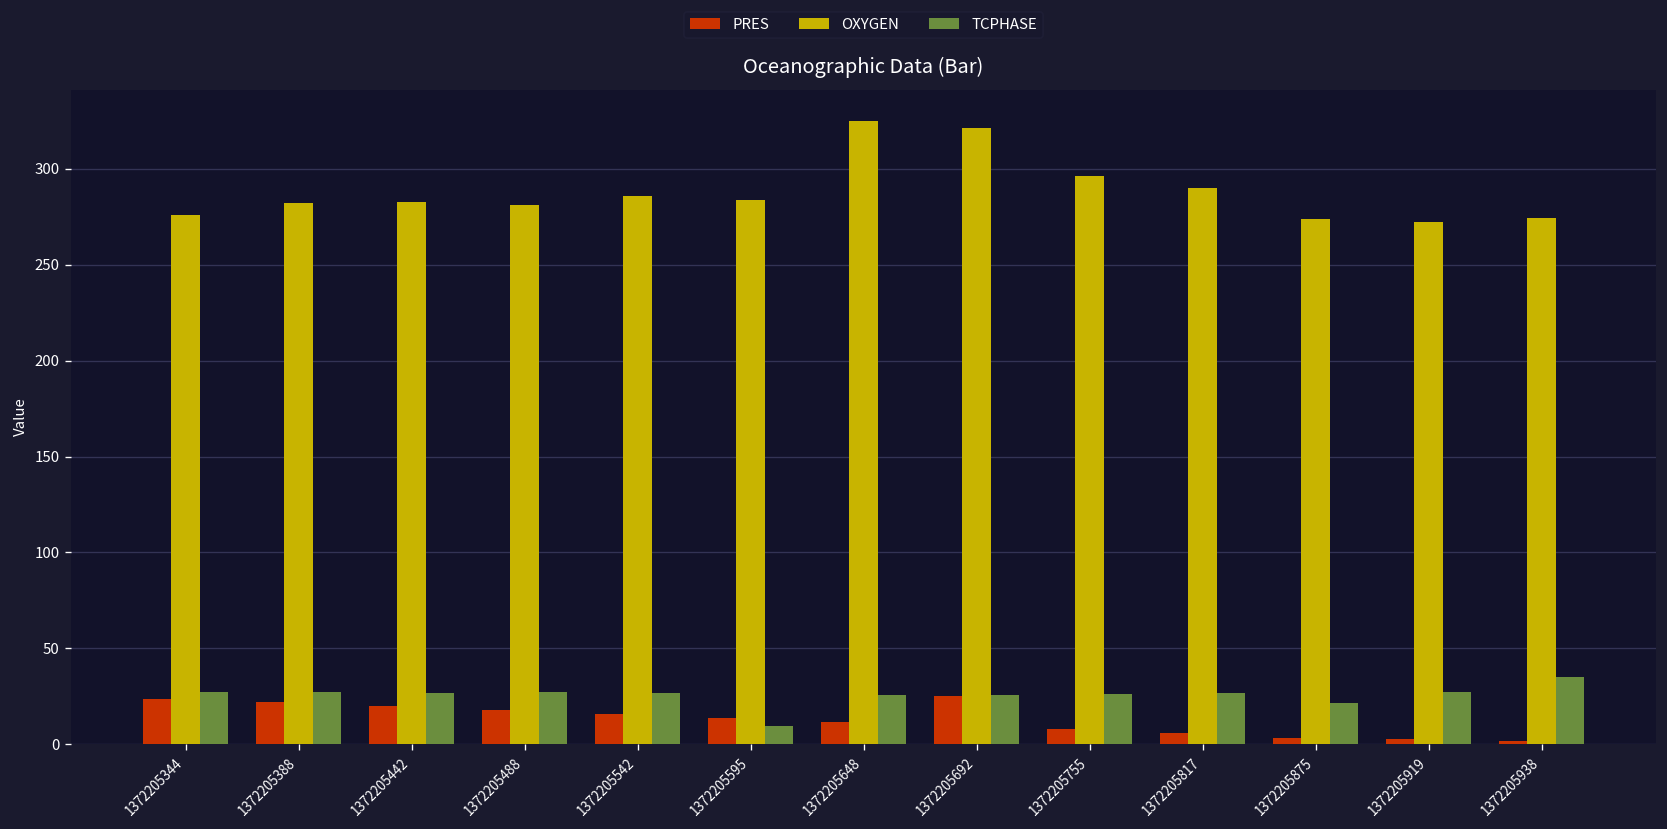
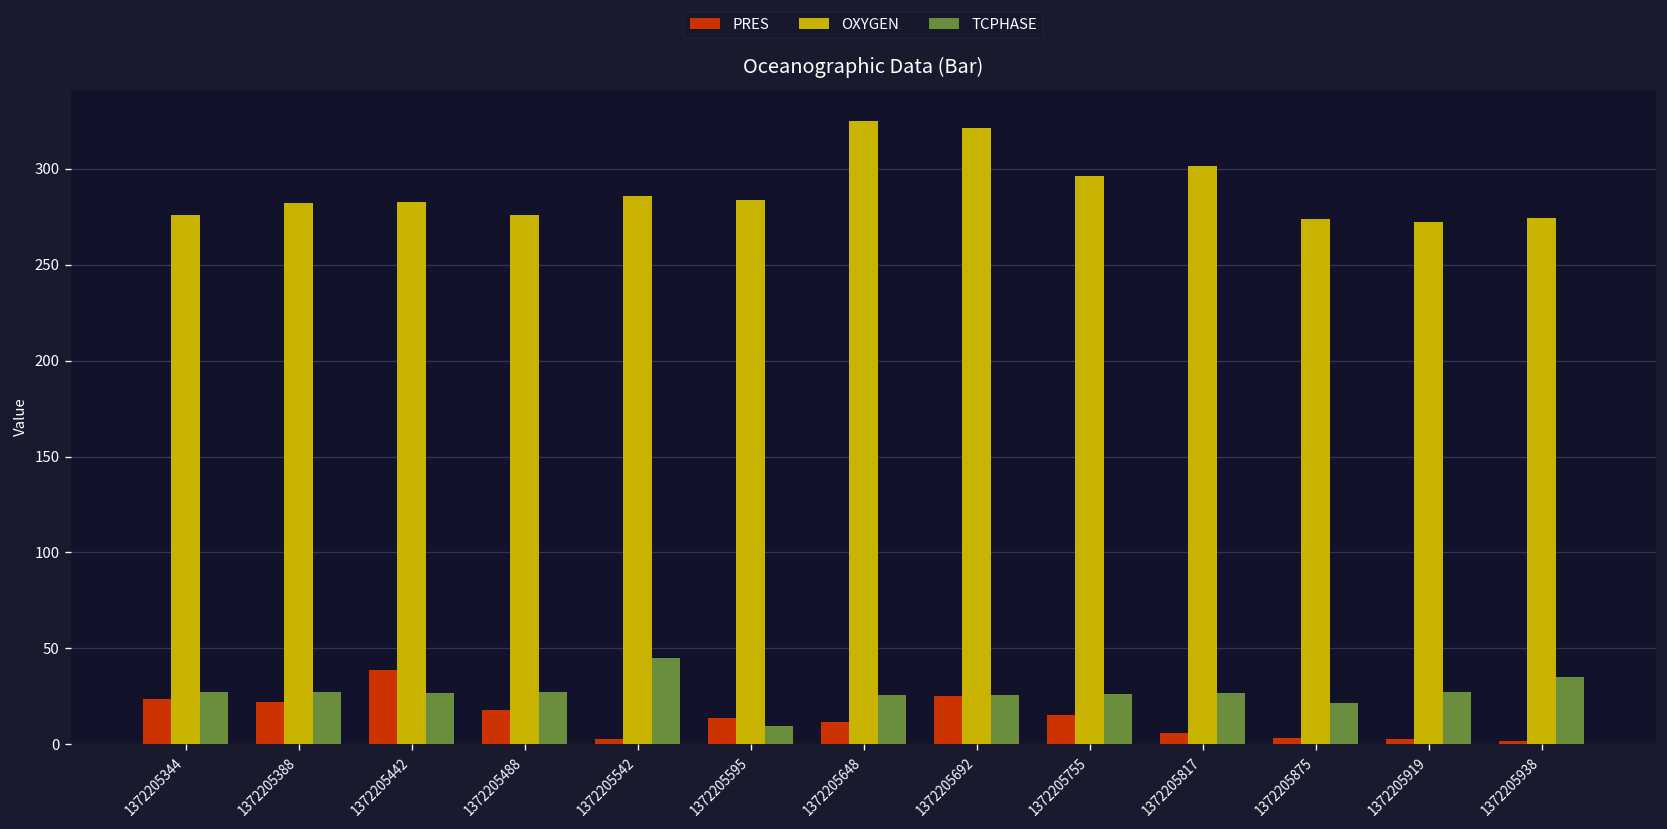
  {
    "PRES": {
      "1372205344": 24,
      "1372205388": 22,
-     "1372205442": 20,
+     "1372205442": 39,
      "1372205488": 18,
-     "1372205542": 16,
+     "1372205542": 3,
      "1372205595": 14,
      "1372205648": 12,
      "1372205692": 25,
-     "1372205755": 8,
+     "1372205755": 15,
      "1372205817": 6,
      "1372205875": 3,
      "1372205919": 3,
      "1372205938": 2
    },
    "OXYGEN": {
      "1372205344": 276,
      "1372205388": 282,
      "1372205442": 283,
-     "1372205488": 281,
+     "1372205488": 276,
      "1372205542": 286,
      "1372205595": 284,
      "1372205648": 325,
      "1372205692": 321,
      "1372205755": 296,
-     "1372205817": 290,
+     "1372205817": 301,
      "1372205875": 274,
      "1372205919": 272,
      "1372205938": 275
    },
    "TCPHASE": {
      "1372205344": 27,
      "1372205388": 27,
      "1372205442": 27,
      "1372205488": 27,
-     "1372205542": 27,
+     "1372205542": 45,
      "1372205595": 10,
      "1372205648": 26,
      "1372205692": 26,
      "1372205755": 26,
      "1372205817": 27,
      "1372205875": 21,
      "1372205919": 27,
      "1372205938": 35
    }
  }
